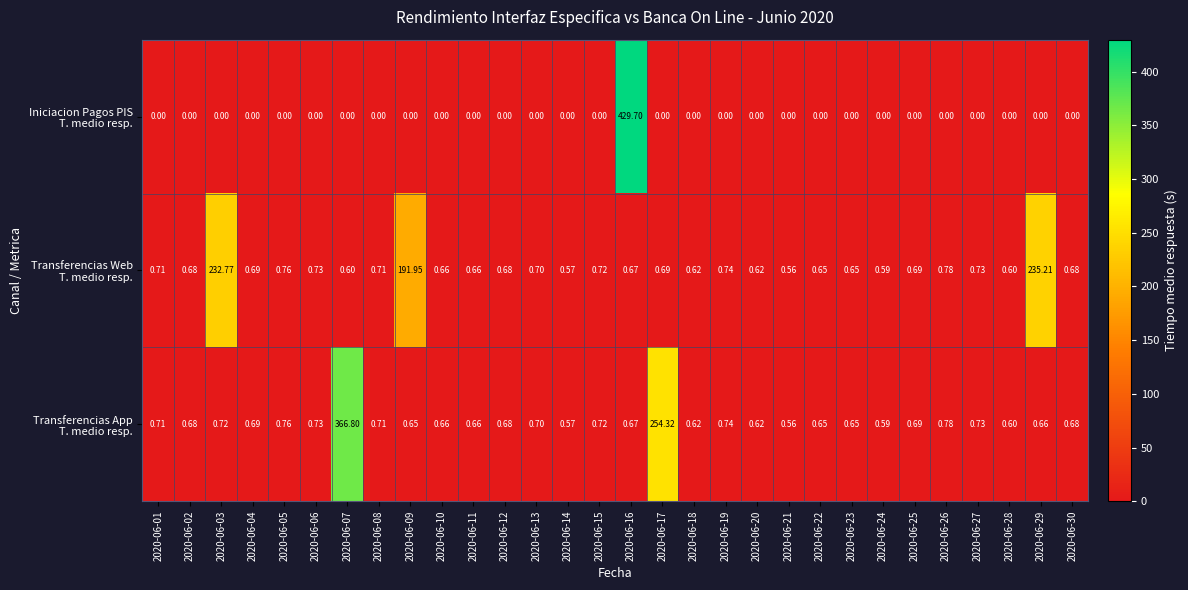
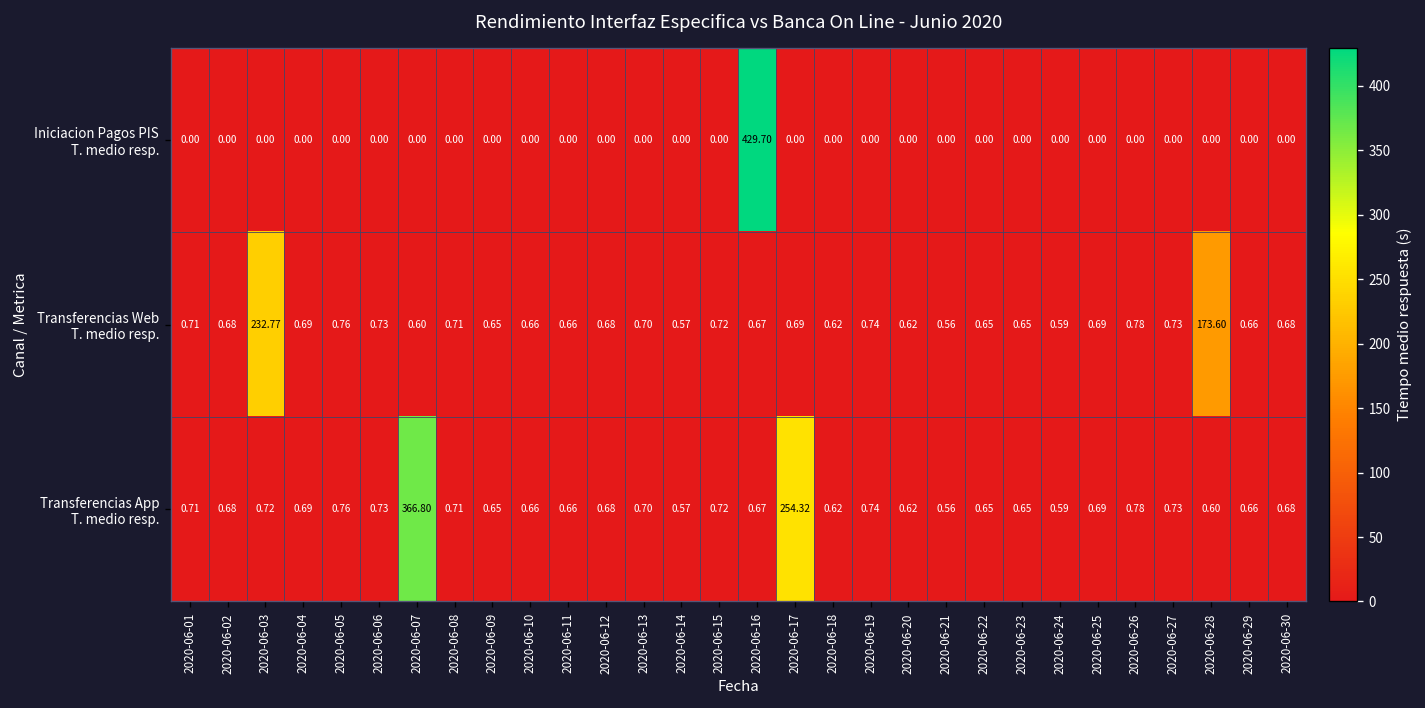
  {
    "Iniciacion Pagos PIS T. medio resp.": {
      "2020-06-01": 0.00,
      "2020-06-02": 0.00,
      "2020-06-03": 0.00,
      "2020-06-04": 0.00,
      "2020-06-05": 0.00,
      "2020-06-06": 0.00,
      "2020-06-07": 0.00,
      "2020-06-08": 0.00,
      "2020-06-09": 0.00,
      "2020-06-10": 0.00,
      "2020-06-11": 0.00,
      "2020-06-12": 0.00,
      "2020-06-13": 0.00,
      "2020-06-14": 0.00,
      "2020-06-15": 0.00,
      "2020-06-16": 429.70,
      "2020-06-17": 0.00,
      "2020-06-18": 0.00,
      "2020-06-19": 0.00,
      "2020-06-20": 0.00,
      "2020-06-21": 0.00,
      "2020-06-22": 0.00,
      "2020-06-23": 0.00,
      "2020-06-24": 0.00,
      "2020-06-25": 0.00,
      "2020-06-26": 0.00,
      "2020-06-27": 0.00,
      "2020-06-28": 0.00,
      "2020-06-29": 0.00,
      "2020-06-30": 0.00
    },
    "Transferencias Web T. medio resp.": {
      "2020-06-01": 0.71,
      "2020-06-02": 0.68,
      "2020-06-03": 232.77,
      "2020-06-04": 0.69,
      "2020-06-05": 0.76,
      "2020-06-06": 0.73,
      "2020-06-07": 0.60,
      "2020-06-08": 0.71,
-     "2020-06-09": 191.95,
+     "2020-06-09": 0.65,
      "2020-06-10": 0.66,
      "2020-06-11": 0.66,
      "2020-06-12": 0.68,
      "2020-06-13": 0.70,
      "2020-06-14": 0.57,
      "2020-06-15": 0.72,
      "2020-06-16": 0.67,
      "2020-06-17": 0.69,
      "2020-06-18": 0.62,
      "2020-06-19": 0.74,
      "2020-06-20": 0.62,
      "2020-06-21": 0.56,
      "2020-06-22": 0.65,
      "2020-06-23": 0.65,
      "2020-06-24": 0.59,
      "2020-06-25": 0.69,
      "2020-06-26": 0.78,
      "2020-06-27": 0.73,
-     "2020-06-28": 0.60,
-     "2020-06-29": 235.21,
+     "2020-06-28": 173.60,
+     "2020-06-29": 0.66,
      "2020-06-30": 0.68
    },
    "Transferencias App T. medio resp.": {
      "2020-06-01": 0.71,
      "2020-06-02": 0.68,
      "2020-06-03": 0.72,
      "2020-06-04": 0.69,
      "2020-06-05": 0.76,
      "2020-06-06": 0.73,
      "2020-06-07": 366.80,
      "2020-06-08": 0.71,
      "2020-06-09": 0.65,
      "2020-06-10": 0.66,
      "2020-06-11": 0.66,
      "2020-06-12": 0.68,
      "2020-06-13": 0.70,
      "2020-06-14": 0.57,
      "2020-06-15": 0.72,
      "2020-06-16": 0.67,
      "2020-06-17": 254.32,
      "2020-06-18": 0.62,
      "2020-06-19": 0.74,
      "2020-06-20": 0.62,
      "2020-06-21": 0.56,
      "2020-06-22": 0.65,
      "2020-06-23": 0.65,
      "2020-06-24": 0.59,
      "2020-06-25": 0.69,
      "2020-06-26": 0.78,
      "2020-06-27": 0.73,
      "2020-06-28": 0.60,
      "2020-06-29": 0.66,
      "2020-06-30": 0.68
    }
  }
